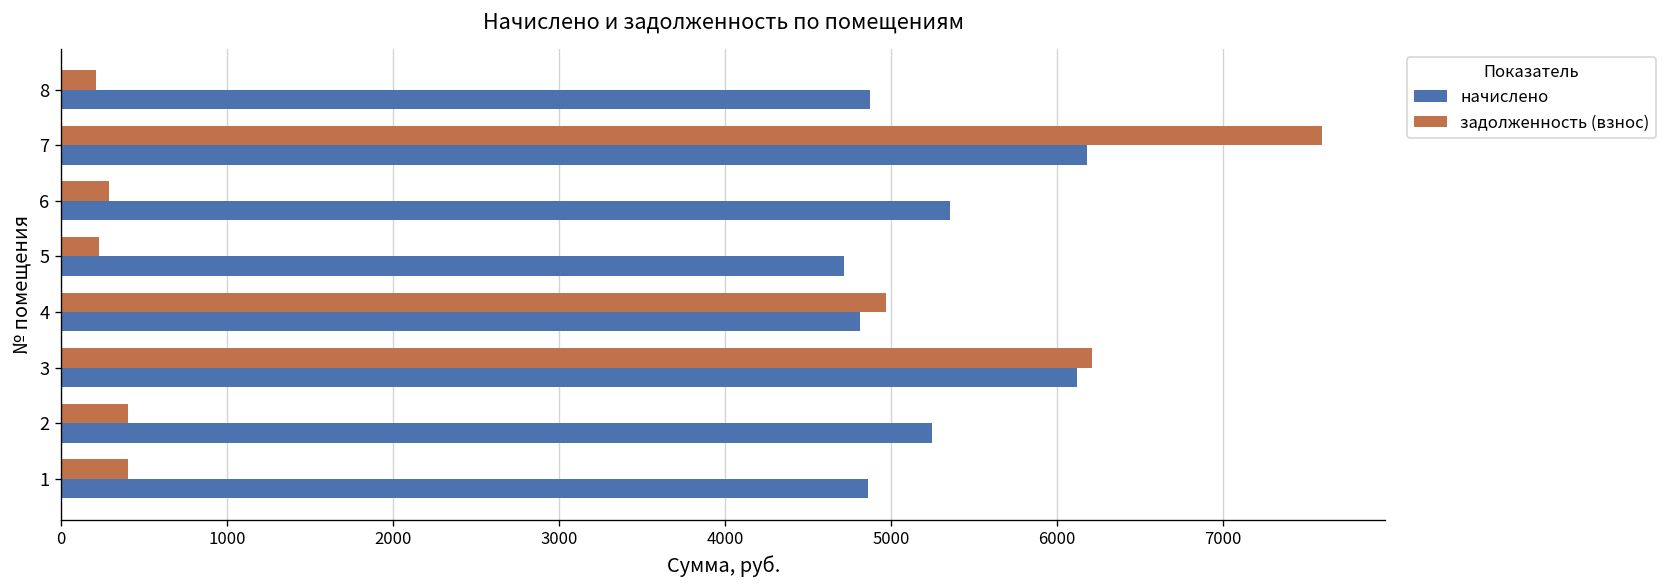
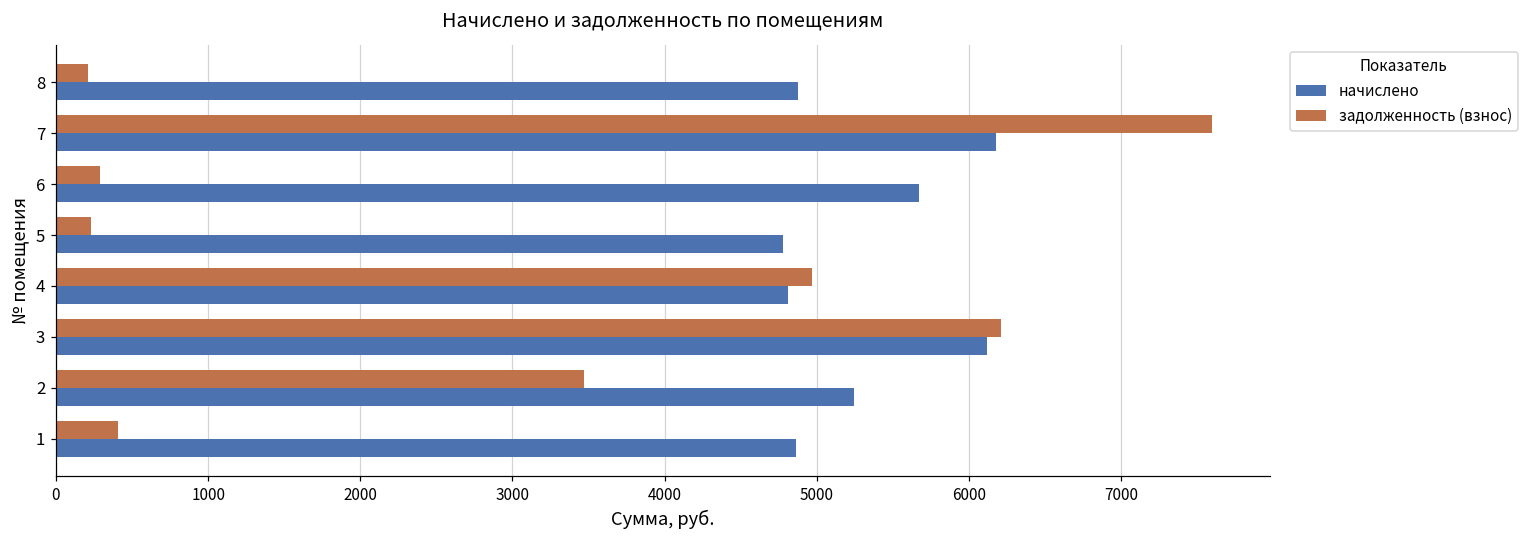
  {
    "начислено": {
      "8": 4880,
      "7": 6180,
-     "6": 5360,
-     "5": 4720,
+     "6": 5680,
+     "5": 4780,
      "4": 4810,
      "3": 6120,
      "2": 5250,
      "1": 4860
    },
    "задолженность (взнос)": {
      "8": 210,
      "7": 7600,
      "6": 290,
      "5": 230,
      "4": 4970,
      "3": 6210,
-     "2": 400,
+     "2": 3470,
      "1": 410
    }
  }
